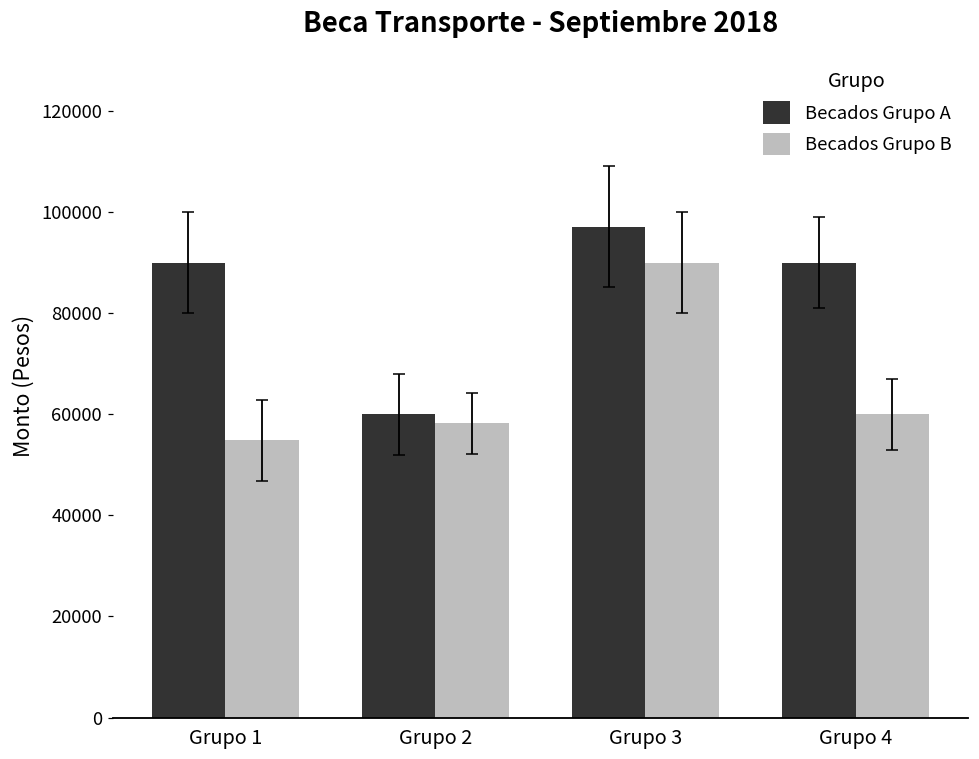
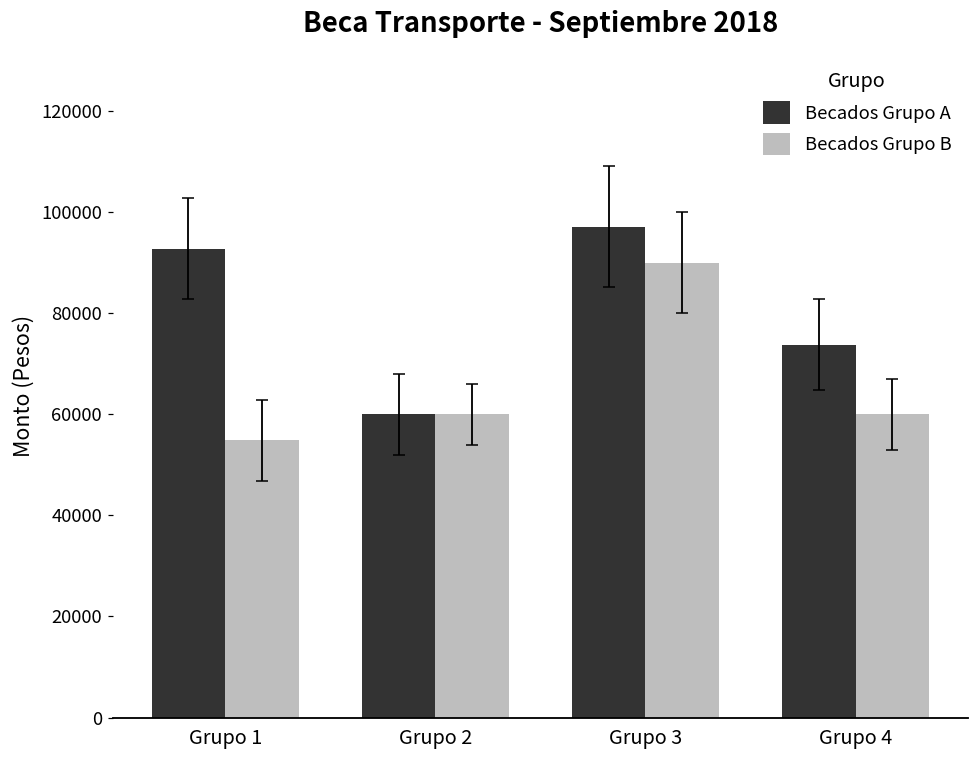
  {
    "Becados Grupo A": {
-     "Grupo 1": 90000,
+     "Grupo 1": 93000,
      "Grupo 2": 60000,
      "Grupo 3": 97000,
-     "Grupo 4": 90000
+     "Grupo 4": 74000
    },
    "Becados Grupo B": {
      "Grupo 1": 55000,
-     "Grupo 2": 58000,
+     "Grupo 2": 60000,
      "Grupo 3": 90000,
      "Grupo 4": 60000
    }
  }
